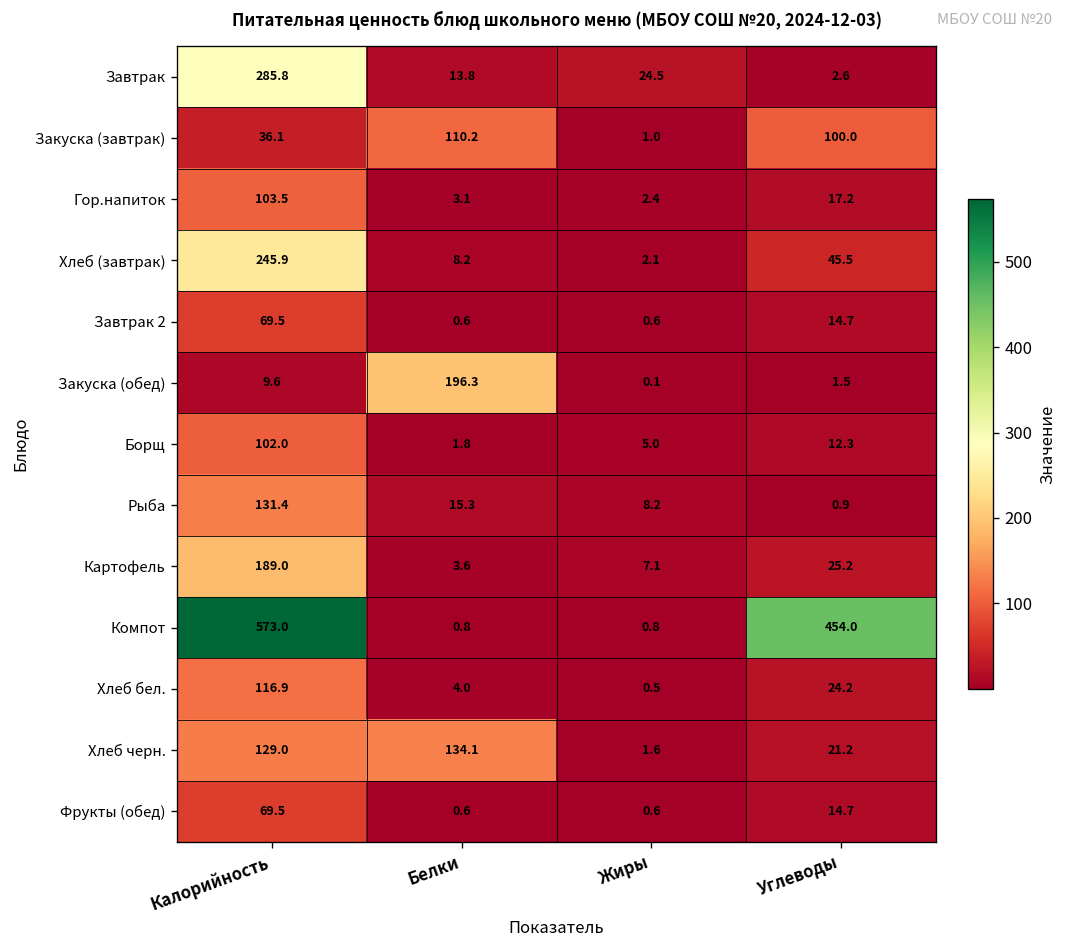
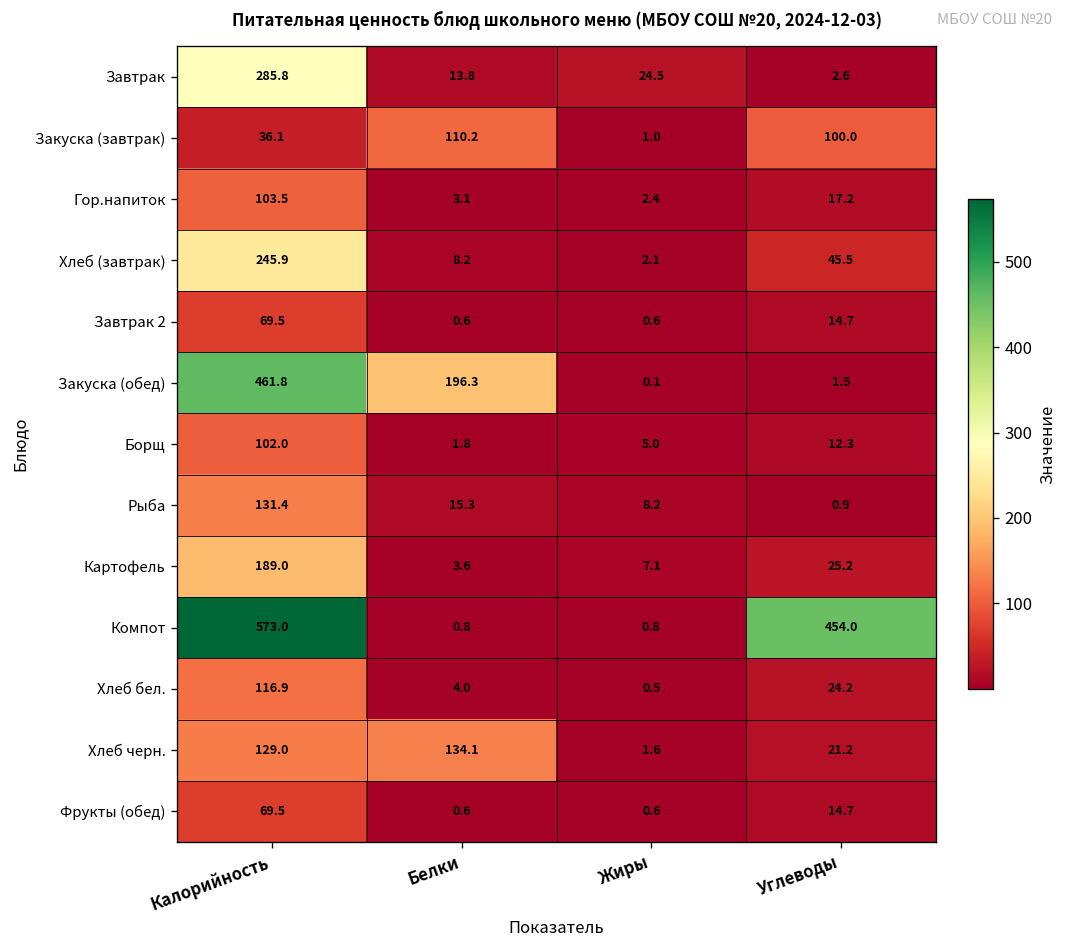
  {
    "Завтрак": {
      "Калорийность": 285.8,
      "Белки": 13.8,
      "Жиры": 24.5,
      "Углеводы": 2.6
    },
    "Закуска (завтрак)": {
      "Калорийность": 36.1,
      "Белки": 110.2,
      "Жиры": 1.0,
      "Углеводы": 100.0
    },
    "Гор.напиток": {
      "Калорийность": 103.5,
      "Белки": 3.1,
      "Жиры": 2.4,
      "Углеводы": 17.2
    },
    "Хлеб (завтрак)": {
      "Калорийность": 245.9,
      "Белки": 8.2,
      "Жиры": 2.1,
      "Углеводы": 45.5
    },
    "Завтрак 2": {
      "Калорийность": 69.5,
      "Белки": 0.6,
      "Жиры": 0.6,
      "Углеводы": 14.7
    },
    "Закуска (обед)": {
-     "Калорийность": 9.6,
+     "Калорийность": 461.8,
      "Белки": 196.3,
      "Жиры": 0.1,
      "Углеводы": 1.5
    },
    "Борщ": {
      "Калорийность": 102.0,
      "Белки": 1.8,
      "Жиры": 5.0,
      "Углеводы": 12.3
    },
    "Рыба": {
      "Калорийность": 131.4,
      "Белки": 15.3,
      "Жиры": 8.2,
      "Углеводы": 0.9
    },
    "Картофель": {
      "Калорийность": 189.0,
      "Белки": 3.6,
      "Жиры": 7.1,
      "Углеводы": 25.2
    },
    "Компот": {
      "Калорийность": 573.0,
      "Белки": 0.8,
      "Жиры": 0.8,
      "Углеводы": 454.0
    },
    "Хлеб бел.": {
      "Калорийность": 116.9,
      "Белки": 4.0,
      "Жиры": 0.5,
      "Углеводы": 24.2
    },
    "Хлеб черн.": {
      "Калорийность": 129.0,
      "Белки": 134.1,
      "Жиры": 1.6,
      "Углеводы": 21.2
    },
    "Фрукты (обед)": {
      "Калорийность": 69.5,
      "Белки": 0.6,
      "Жиры": 0.6,
      "Углеводы": 14.7
    }
  }
